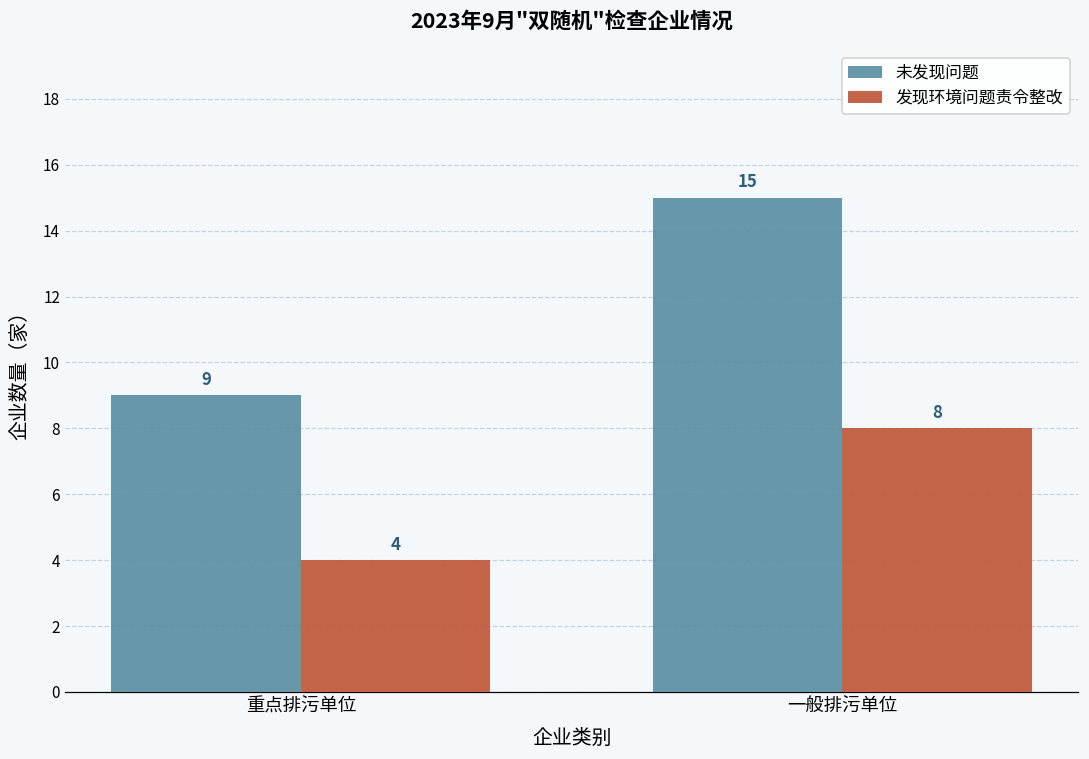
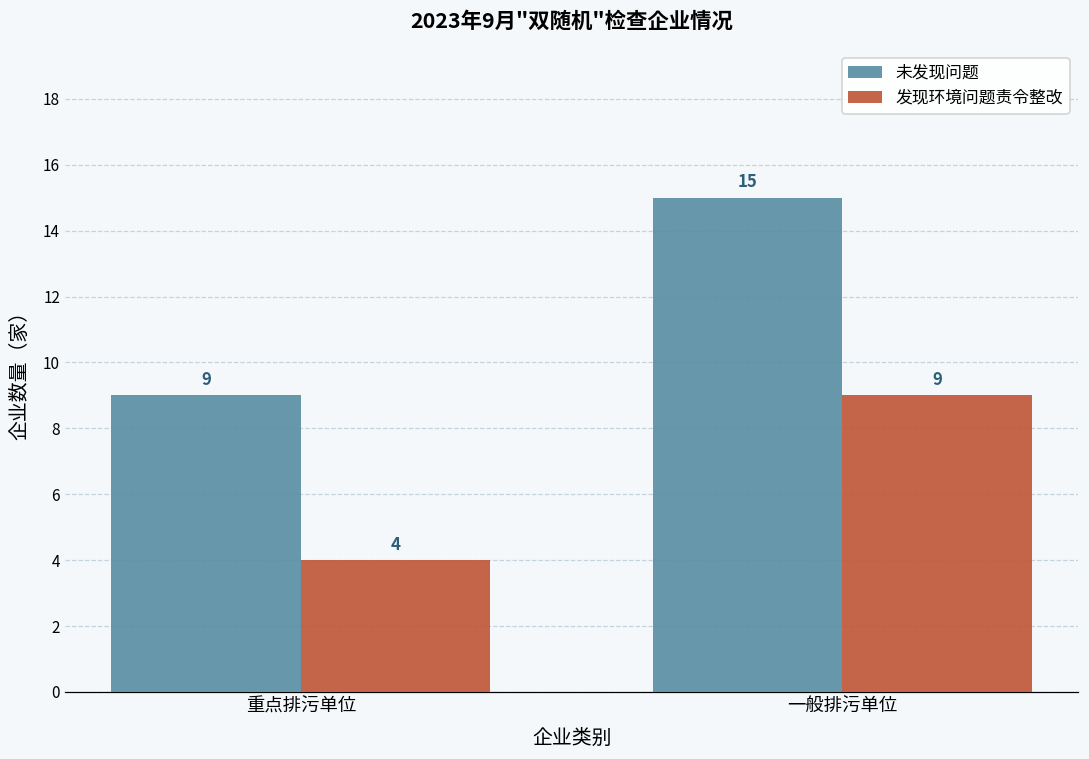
  {
    "未发现问题": {
      "重点排污单位": 9,
      "一般排污单位": 15
    },
    "发现环境问题责令整改": {
      "重点排污单位": 4,
-     "一般排污单位": 8
+     "一般排污单位": 9
    }
  }
